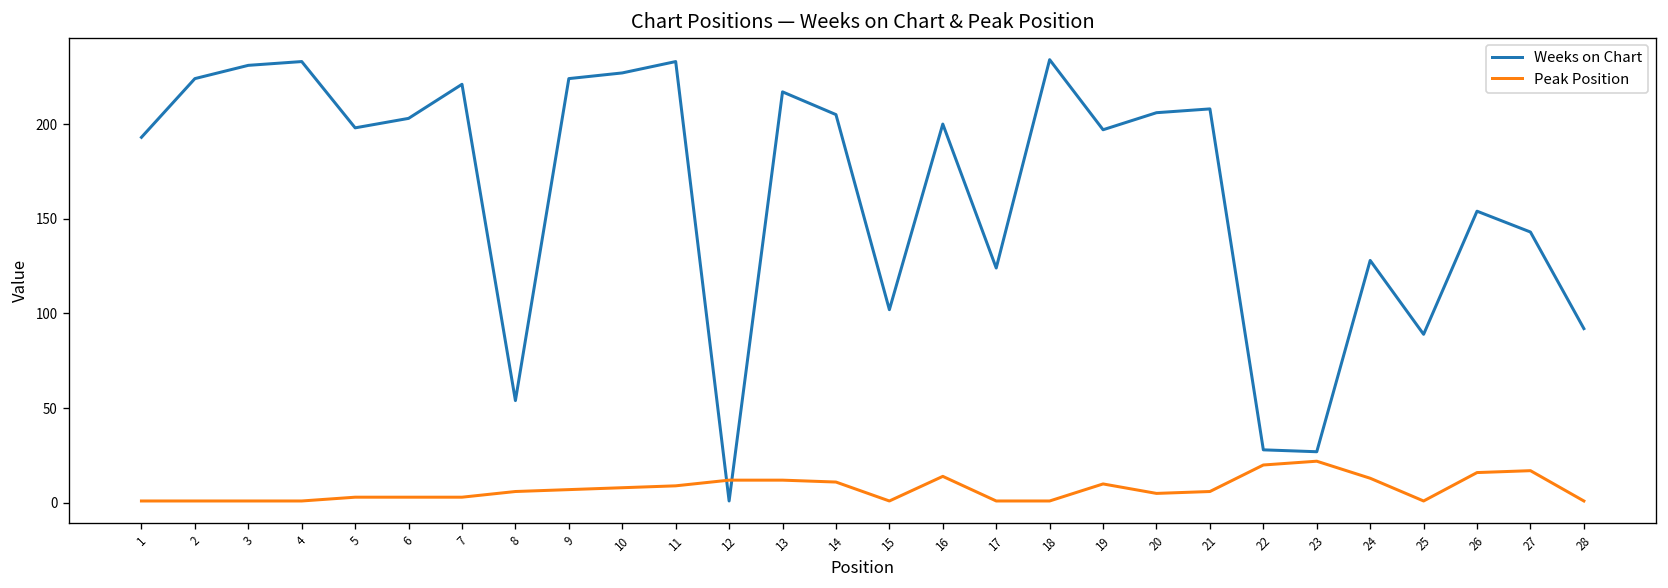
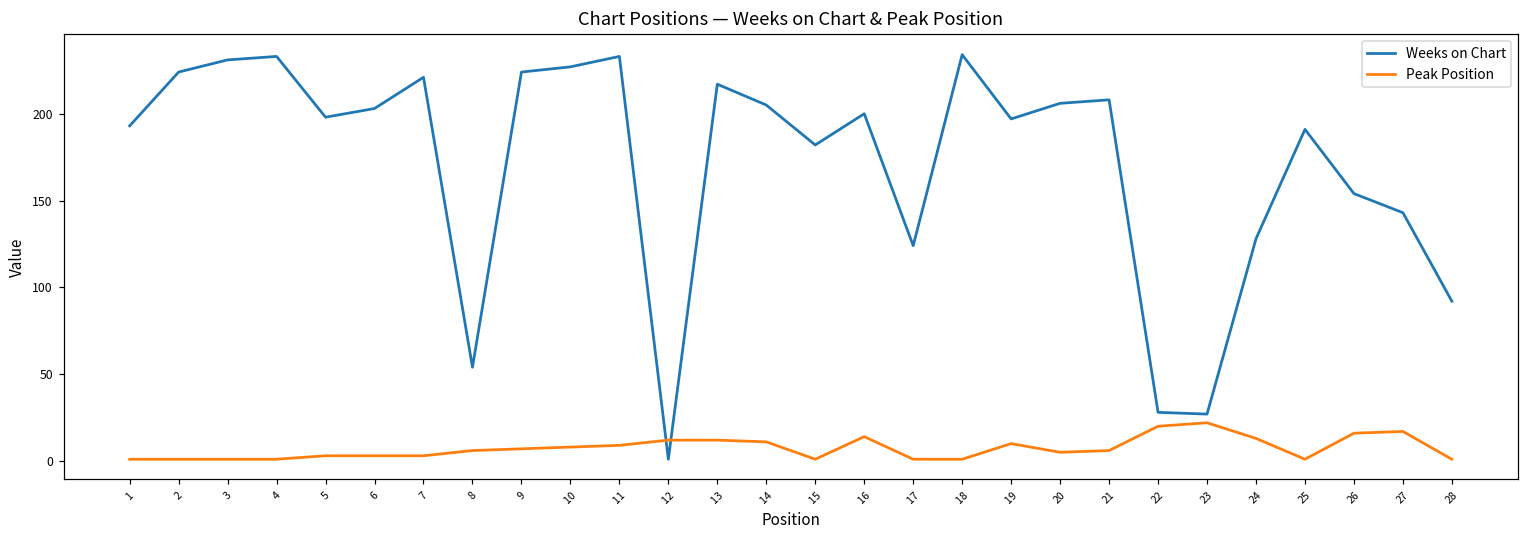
  {
    "Weeks on Chart": {
      "1": 193,
      "2": 224,
      "3": 231,
      "4": 233,
      "5": 198,
      "6": 203,
      "7": 221,
      "8": 54,
      "9": 224,
      "10": 227,
      "11": 233,
      "12": 1,
      "13": 217,
      "14": 205,
-     "15": 102,
+     "15": 182,
      "16": 200,
      "17": 124,
      "18": 234,
      "19": 197,
      "20": 206,
      "21": 208,
      "22": 28,
      "23": 27,
      "24": 128,
-     "25": 89,
+     "25": 191,
      "26": 154,
      "27": 143,
      "28": 92
    },
    "Peak Position": {
      "1": 1,
      "2": 1,
      "3": 1,
      "4": 1,
      "5": 3,
      "6": 3,
      "7": 3,
      "8": 6,
      "9": 7,
      "10": 8,
      "11": 9,
      "12": 12,
      "13": 12,
      "14": 11,
      "15": 1,
      "16": 14,
      "17": 1,
      "18": 1,
      "19": 10,
      "20": 5,
      "21": 6,
      "22": 20,
      "23": 22,
      "24": 13,
      "25": 1,
      "26": 16,
      "27": 17,
      "28": 1
    }
  }
